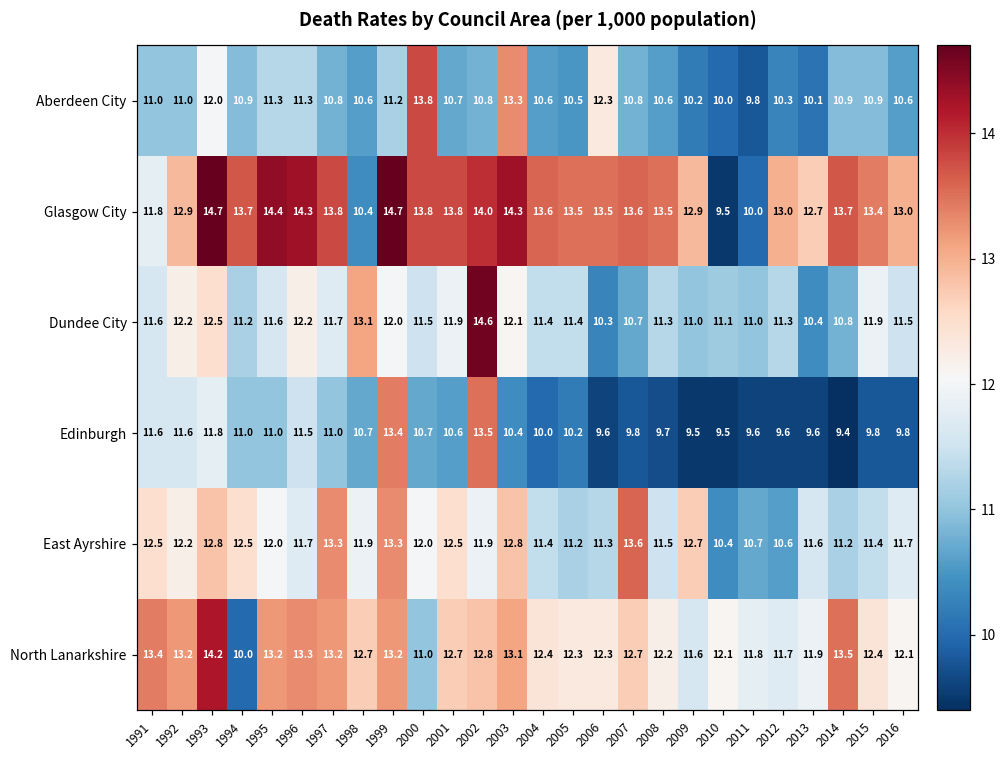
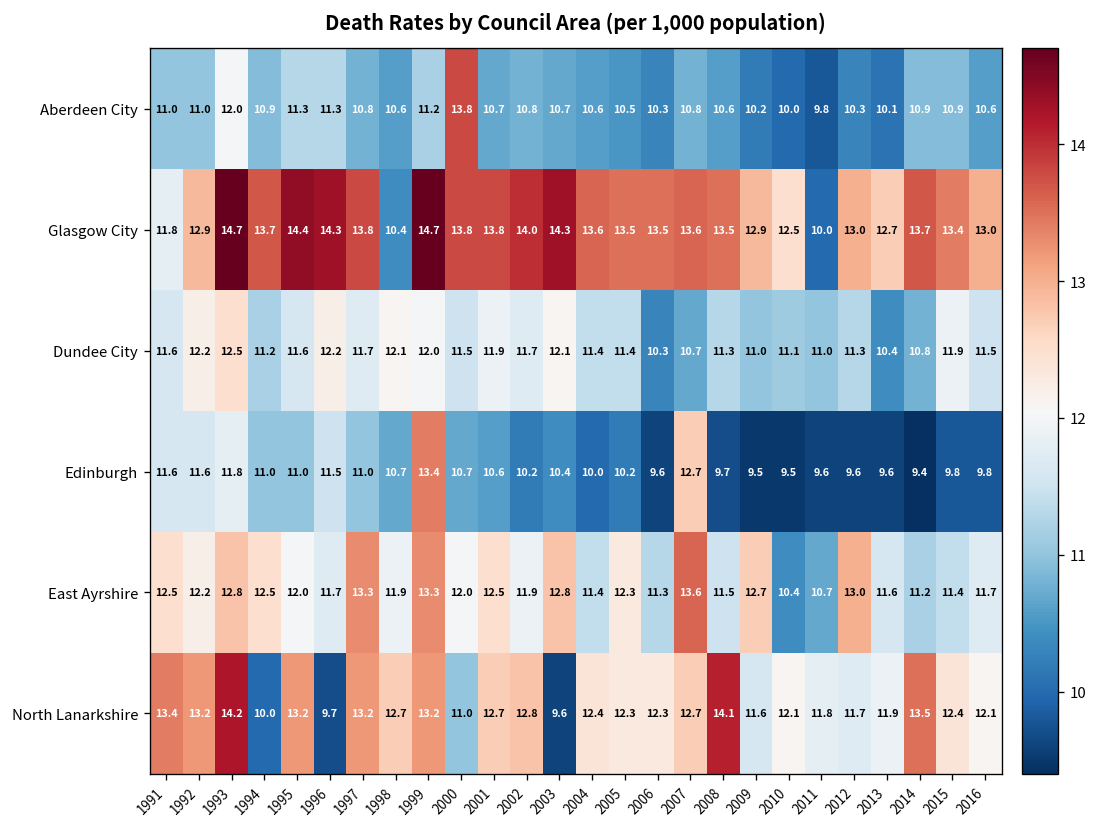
  {
    "Aberdeen City": {
      "1991": 11.0,
      "1992": 11.0,
      "1993": 12.0,
      "1994": 10.9,
      "1995": 11.3,
      "1996": 11.3,
      "1997": 10.8,
      "1998": 10.6,
      "1999": 11.2,
      "2000": 13.8,
      "2001": 10.7,
      "2002": 10.8,
-     "2003": 13.3,
+     "2003": 10.7,
      "2004": 10.6,
      "2005": 10.5,
-     "2006": 12.3,
+     "2006": 10.3,
      "2007": 10.8,
      "2008": 10.6,
      "2009": 10.2,
      "2010": 10.0,
      "2011": 9.8,
      "2012": 10.3,
      "2013": 10.1,
      "2014": 10.9,
      "2015": 10.9,
      "2016": 10.6
    },
    "Glasgow City": {
      "1991": 11.8,
      "1992": 12.9,
      "1993": 14.7,
      "1994": 13.7,
      "1995": 14.4,
      "1996": 14.3,
      "1997": 13.8,
      "1998": 10.4,
      "1999": 14.7,
      "2000": 13.8,
      "2001": 13.8,
      "2002": 14.0,
      "2003": 14.3,
      "2004": 13.6,
      "2005": 13.5,
      "2006": 13.5,
      "2007": 13.6,
      "2008": 13.5,
      "2009": 12.9,
-     "2010": 9.5,
+     "2010": 12.5,
      "2011": 10.0,
      "2012": 13.0,
      "2013": 12.7,
      "2014": 13.7,
      "2015": 13.4,
      "2016": 13.0
    },
    "Dundee City": {
      "1991": 11.6,
      "1992": 12.2,
      "1993": 12.5,
      "1994": 11.2,
      "1995": 11.6,
      "1996": 12.2,
      "1997": 11.7,
-     "1998": 13.1,
+     "1998": 12.1,
      "1999": 12.0,
      "2000": 11.5,
      "2001": 11.9,
-     "2002": 14.6,
+     "2002": 11.7,
      "2003": 12.1,
      "2004": 11.4,
      "2005": 11.4,
      "2006": 10.3,
      "2007": 10.7,
      "2008": 11.3,
      "2009": 11.0,
      "2010": 11.1,
      "2011": 11.0,
      "2012": 11.3,
      "2013": 10.4,
      "2014": 10.8,
      "2015": 11.9,
      "2016": 11.5
    },
    "Edinburgh": {
      "1991": 11.6,
      "1992": 11.6,
      "1993": 11.8,
      "1994": 11.0,
      "1995": 11.0,
      "1996": 11.5,
      "1997": 11.0,
      "1998": 10.7,
      "1999": 13.4,
      "2000": 10.7,
      "2001": 10.6,
-     "2002": 13.5,
+     "2002": 10.2,
      "2003": 10.4,
      "2004": 10.0,
      "2005": 10.2,
      "2006": 9.6,
-     "2007": 9.8,
+     "2007": 12.7,
      "2008": 9.7,
      "2009": 9.5,
      "2010": 9.5,
      "2011": 9.6,
      "2012": 9.6,
      "2013": 9.6,
      "2014": 9.4,
      "2015": 9.8,
      "2016": 9.8
    },
    "East Ayrshire": {
      "1991": 12.5,
      "1992": 12.2,
      "1993": 12.8,
      "1994": 12.5,
      "1995": 12.0,
      "1996": 11.7,
      "1997": 13.3,
      "1998": 11.9,
      "1999": 13.3,
      "2000": 12.0,
      "2001": 12.5,
      "2002": 11.9,
      "2003": 12.8,
      "2004": 11.4,
-     "2005": 11.2,
+     "2005": 12.3,
      "2006": 11.3,
      "2007": 13.6,
      "2008": 11.5,
      "2009": 12.7,
      "2010": 10.4,
      "2011": 10.7,
-     "2012": 10.6,
+     "2012": 13.0,
      "2013": 11.6,
      "2014": 11.2,
      "2015": 11.4,
      "2016": 11.7
    },
    "North Lanarkshire": {
      "1991": 13.4,
      "1992": 13.2,
      "1993": 14.2,
      "1994": 10.0,
      "1995": 13.2,
-     "1996": 13.3,
+     "1996": 9.7,
      "1997": 13.2,
      "1998": 12.7,
      "1999": 13.2,
      "2000": 11.0,
      "2001": 12.7,
      "2002": 12.8,
-     "2003": 13.1,
+     "2003": 9.6,
      "2004": 12.4,
      "2005": 12.3,
      "2006": 12.3,
      "2007": 12.7,
-     "2008": 12.2,
+     "2008": 14.1,
      "2009": 11.6,
      "2010": 12.1,
      "2011": 11.8,
      "2012": 11.7,
      "2013": 11.9,
      "2014": 13.5,
      "2015": 12.4,
      "2016": 12.1
    }
  }
